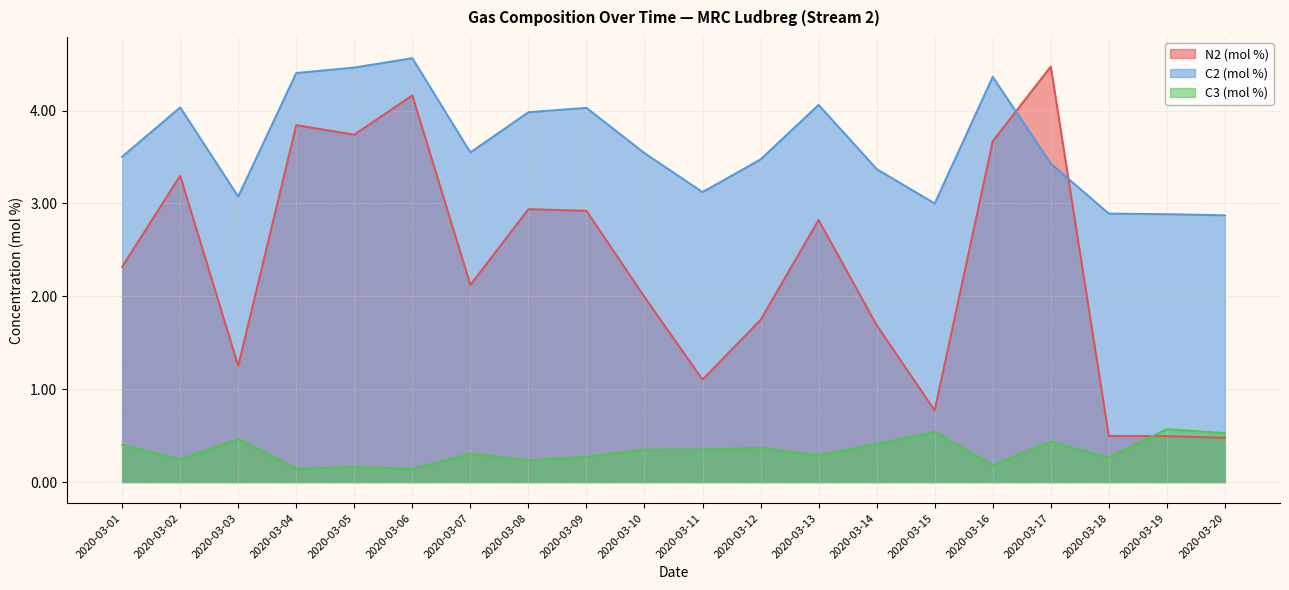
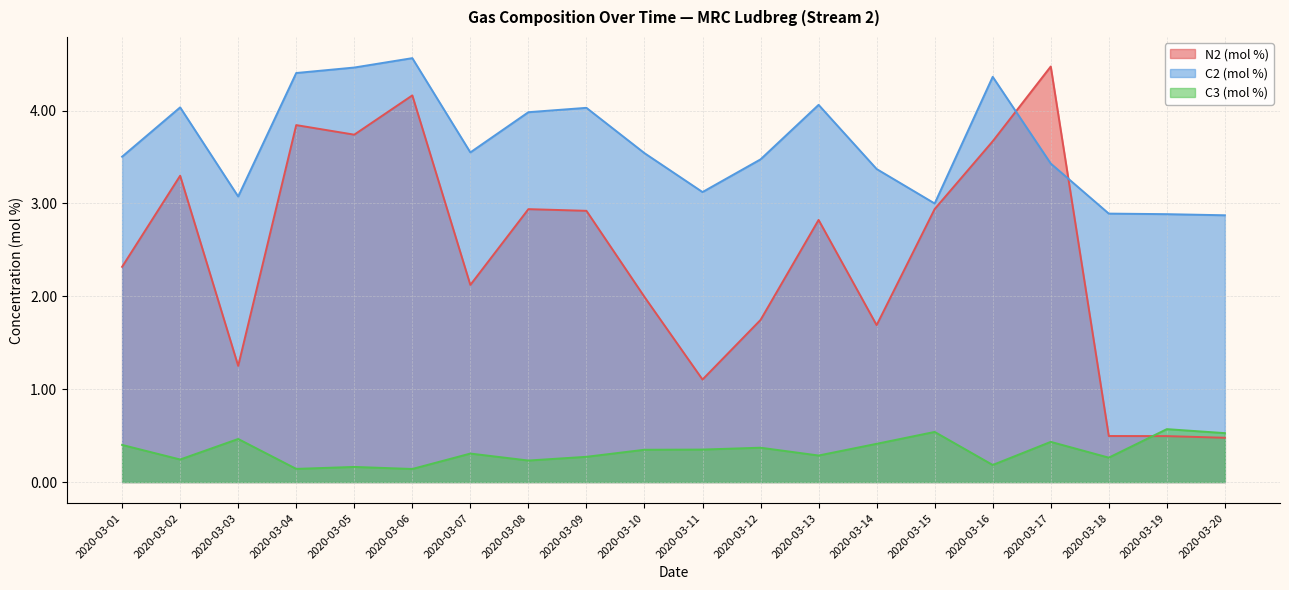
  {
    "N2 (mol %)": {
      "2020-03-01": 2.3,
      "2020-03-02": 3.3,
      "2020-03-03": 1.3,
      "2020-03-04": 3.8,
      "2020-03-05": 3.7,
      "2020-03-06": 4.2,
      "2020-03-07": 2.1,
      "2020-03-08": 2.9,
      "2020-03-09": 2.9,
      "2020-03-10": 2.0,
      "2020-03-11": 1.1,
      "2020-03-12": 1.7,
      "2020-03-13": 2.8,
      "2020-03-14": 1.7,
-     "2020-03-15": 0.8,
+     "2020-03-15": 2.9,
      "2020-03-16": 3.7,
      "2020-03-17": 4.5,
      "2020-03-18": 0.5,
      "2020-03-19": 0.5,
      "2020-03-20": 0.5
    },
    "C2 (mol %)": {
      "2020-03-01": 3.5,
      "2020-03-02": 4.0,
      "2020-03-03": 3.1,
      "2020-03-04": 4.4,
      "2020-03-05": 4.5,
      "2020-03-06": 4.6,
      "2020-03-07": 3.6,
      "2020-03-08": 4.0,
      "2020-03-09": 4.0,
      "2020-03-10": 3.5,
      "2020-03-11": 3.1,
      "2020-03-12": 3.5,
      "2020-03-13": 4.1,
      "2020-03-14": 3.4,
      "2020-03-15": 3.0,
      "2020-03-16": 4.4,
      "2020-03-17": 3.4,
      "2020-03-18": 2.9,
      "2020-03-19": 2.9,
      "2020-03-20": 2.9
    },
    "C3 (mol %)": {
      "2020-03-01": 0.4,
      "2020-03-02": 0.2,
      "2020-03-03": 0.5,
      "2020-03-04": 0.1,
      "2020-03-05": 0.2,
      "2020-03-06": 0.1,
      "2020-03-07": 0.3,
      "2020-03-08": 0.2,
      "2020-03-09": 0.3,
      "2020-03-10": 0.3,
      "2020-03-11": 0.4,
      "2020-03-12": 0.4,
      "2020-03-13": 0.3,
      "2020-03-14": 0.4,
      "2020-03-15": 0.5,
      "2020-03-16": 0.2,
      "2020-03-17": 0.4,
      "2020-03-18": 0.3,
      "2020-03-19": 0.6,
      "2020-03-20": 0.5
    }
  }
